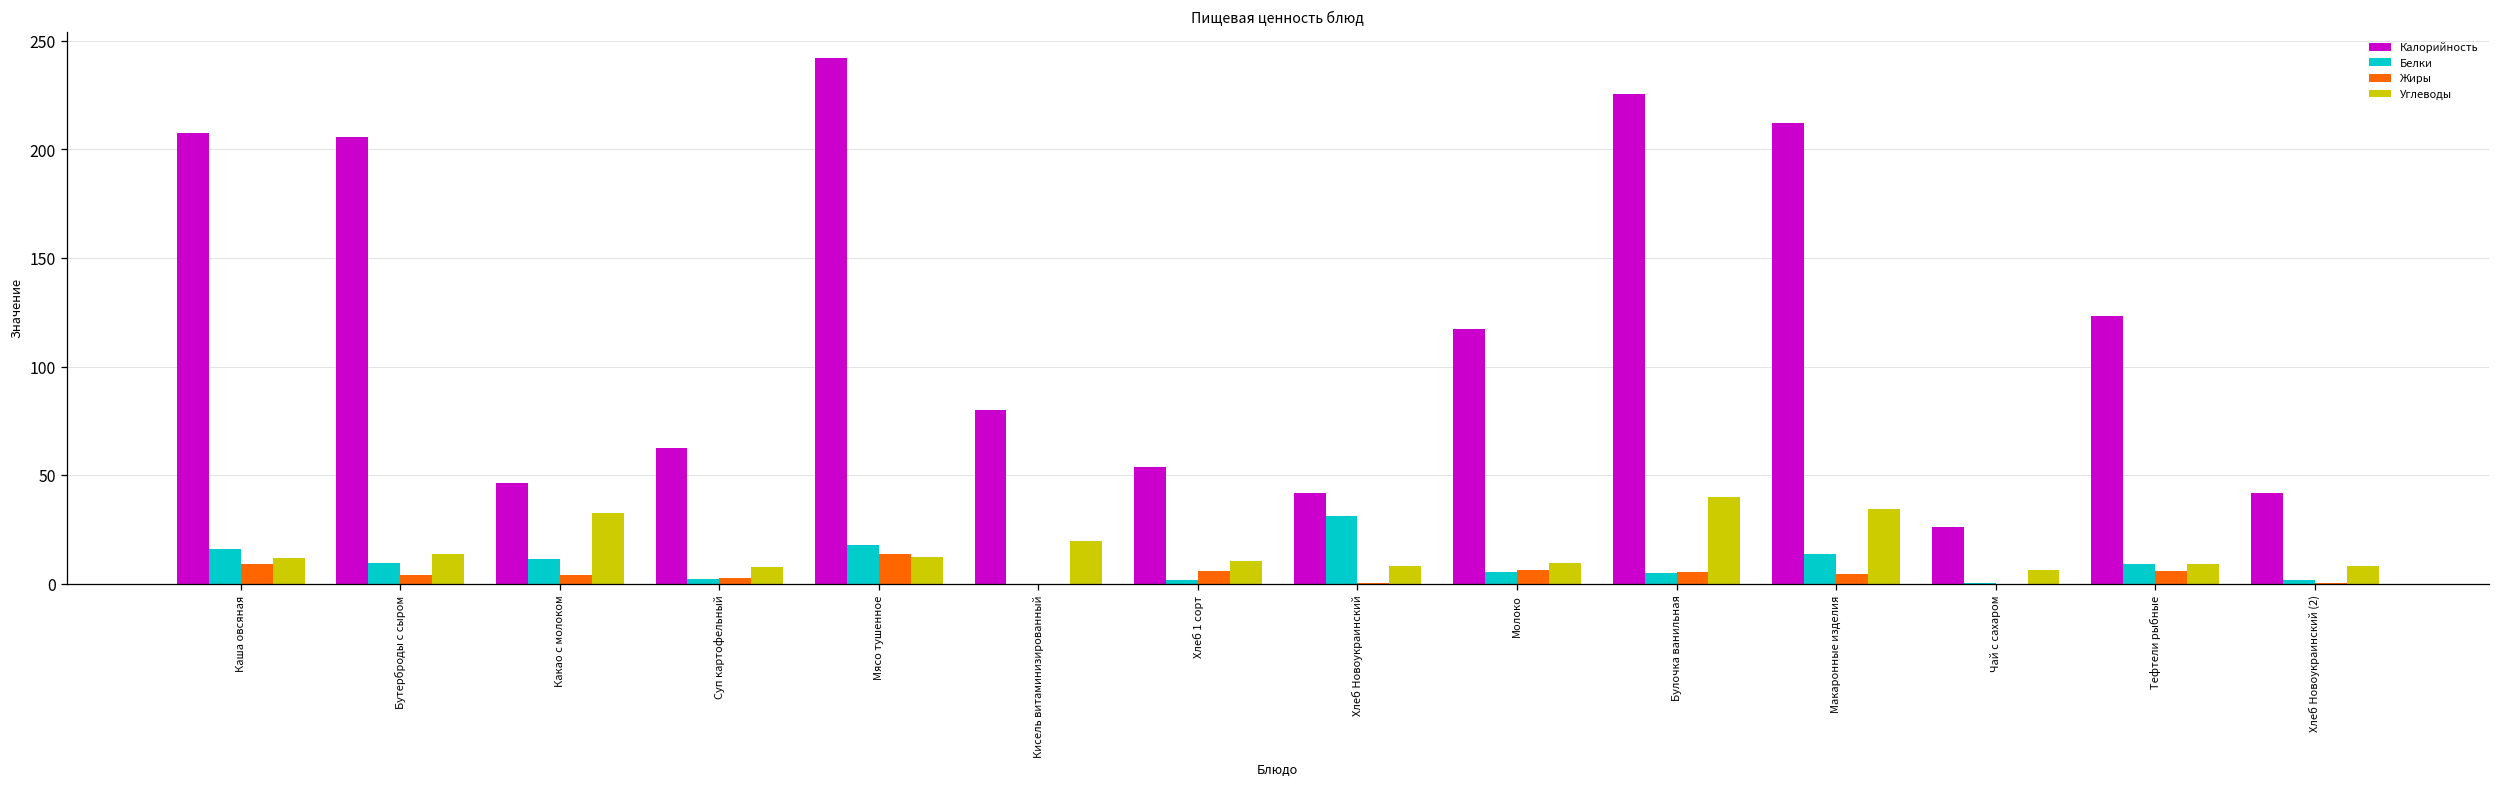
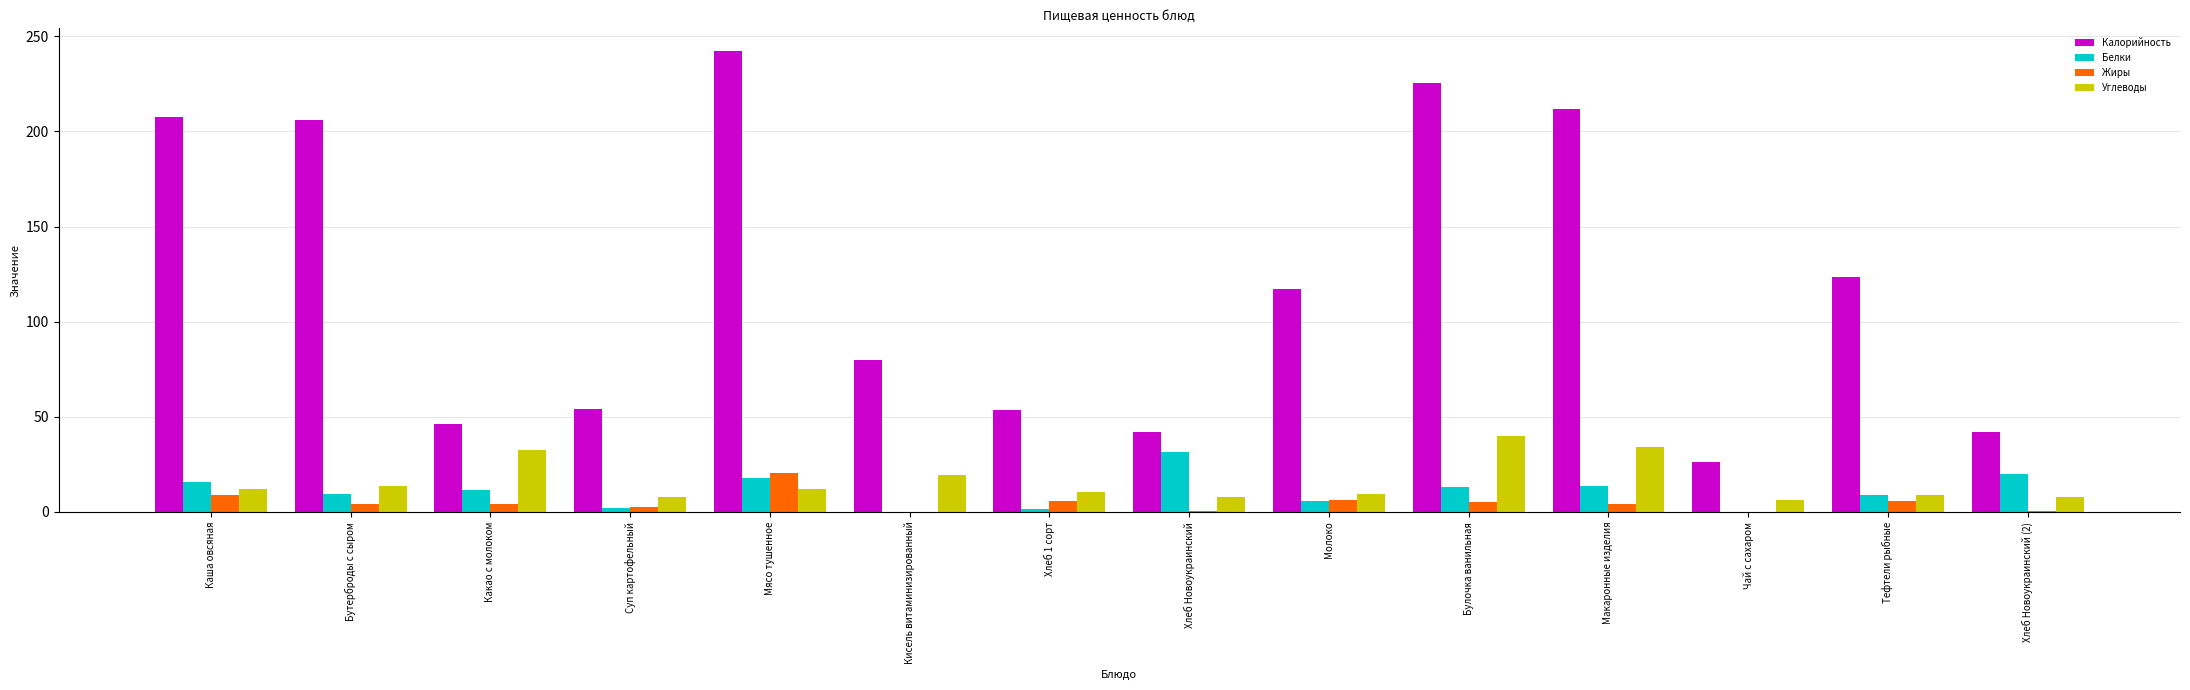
  {
    "Калорийность": {
      "Каша овсяная": 207,
      "Бутерброды с сыром": 206,
      "Какао с молоком": 46,
-     "Суп картофельный": 63,
+     "Суп картофельный": 54,
      "Мясо тушенное": 242,
      "Кисель витаминизированный": 80,
      "Хлеб 1 сорт": 54,
      "Хлеб Новоукраинский": 42,
      "Молоко": 117,
      "Булочка ванильная": 226,
      "Макаронные изделия": 212,
      "Чай с сахаром": 26,
      "Тефтели рыбные": 123,
      "Хлеб Новоукраинский (2)": 42
    },
    "Белки": {
      "Каша овсяная": 16,
      "Бутерброды с сыром": 10,
      "Какао с молоком": 12,
      "Суп картофельный": 2,
      "Мясо тушенное": 18,
      "Кисель витаминизированный": 0,
      "Хлеб 1 сорт": 2,
      "Хлеб Новоукраинский": 31,
      "Молоко": 6,
-     "Булочка ванильная": 5,
+     "Булочка ванильная": 13,
      "Макаронные изделия": 14,
      "Тефтели рыбные": 9,
-     "Хлеб Новоукраинский (2)": 2
+     "Хлеб Новоукраинский (2)": 20
    },
    "Жиры": {
      "Каша овсяная": 9,
      "Бутерброды с сыром": 4,
      "Какао с молоком": 4,
      "Суп картофельный": 3,
-     "Мясо тушенное": 14,
+     "Мясо тушенное": 21,
      "Кисель витаминизированный": 0,
      "Хлеб 1 сорт": 6,
      "Молоко": 6,
      "Булочка ванильная": 5,
      "Макаронные изделия": 4,
      "Чай с сахаром": 0,
      "Тефтели рыбные": 6
    },
    "Углеводы": {
      "Каша овсяная": 12,
      "Бутерброды с сыром": 14,
      "Какао с молоком": 33,
      "Суп картофельный": 8,
      "Мясо тушенное": 12,
      "Кисель витаминизированный": 20,
      "Хлеб 1 сорт": 10,
      "Хлеб Новоукраинский": 8,
      "Молоко": 9,
      "Булочка ванильная": 40,
      "Макаронные изделия": 34,
      "Чай с сахаром": 6,
      "Тефтели рыбные": 9,
      "Хлеб Новоукраинский (2)": 8
    }
  }
